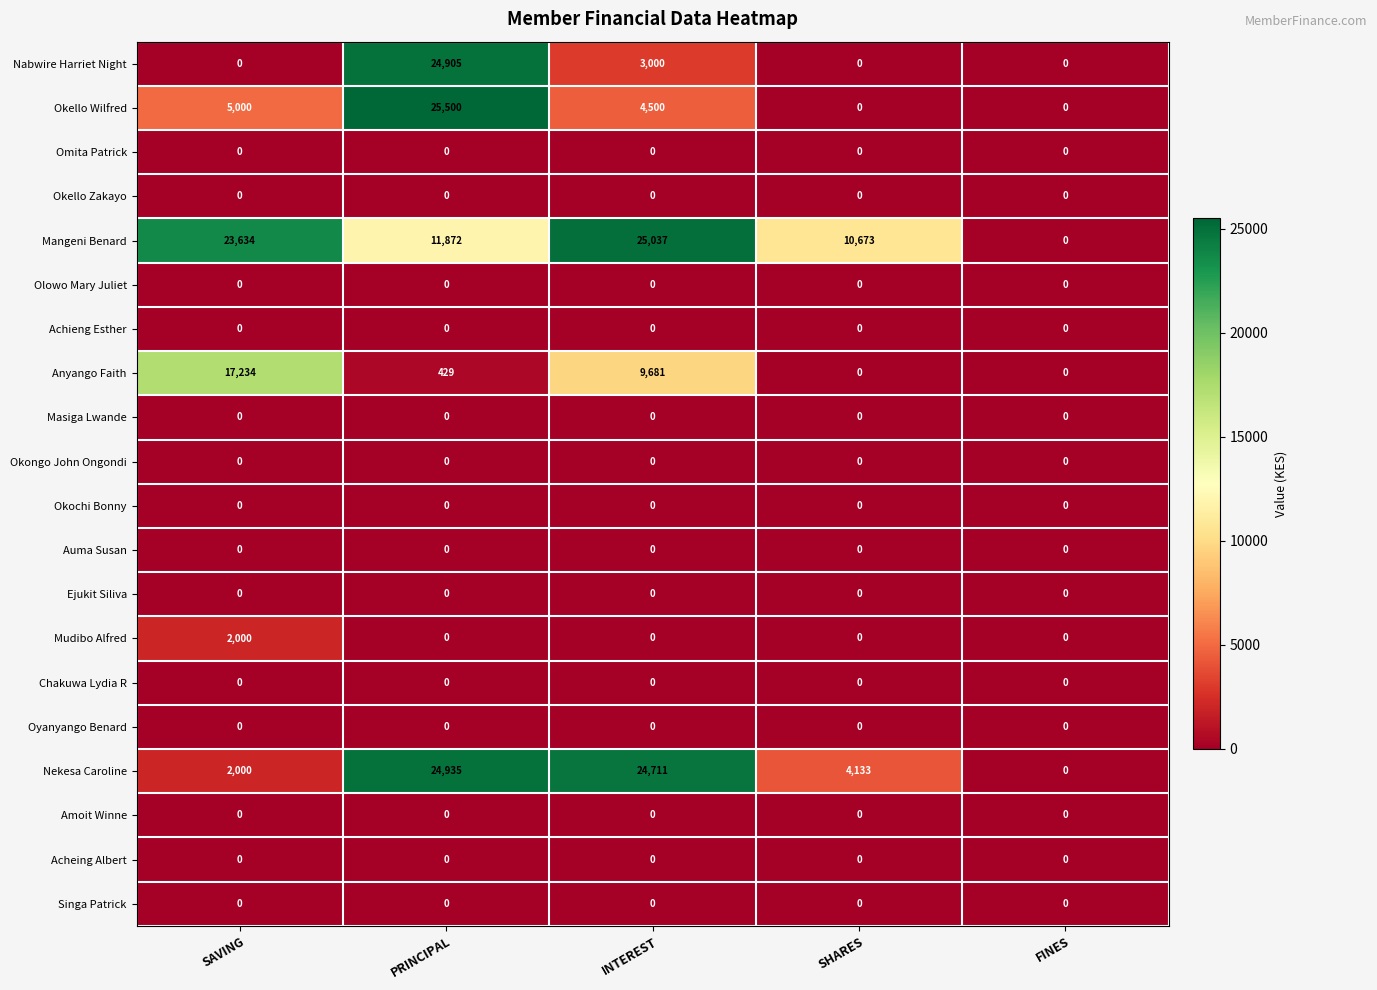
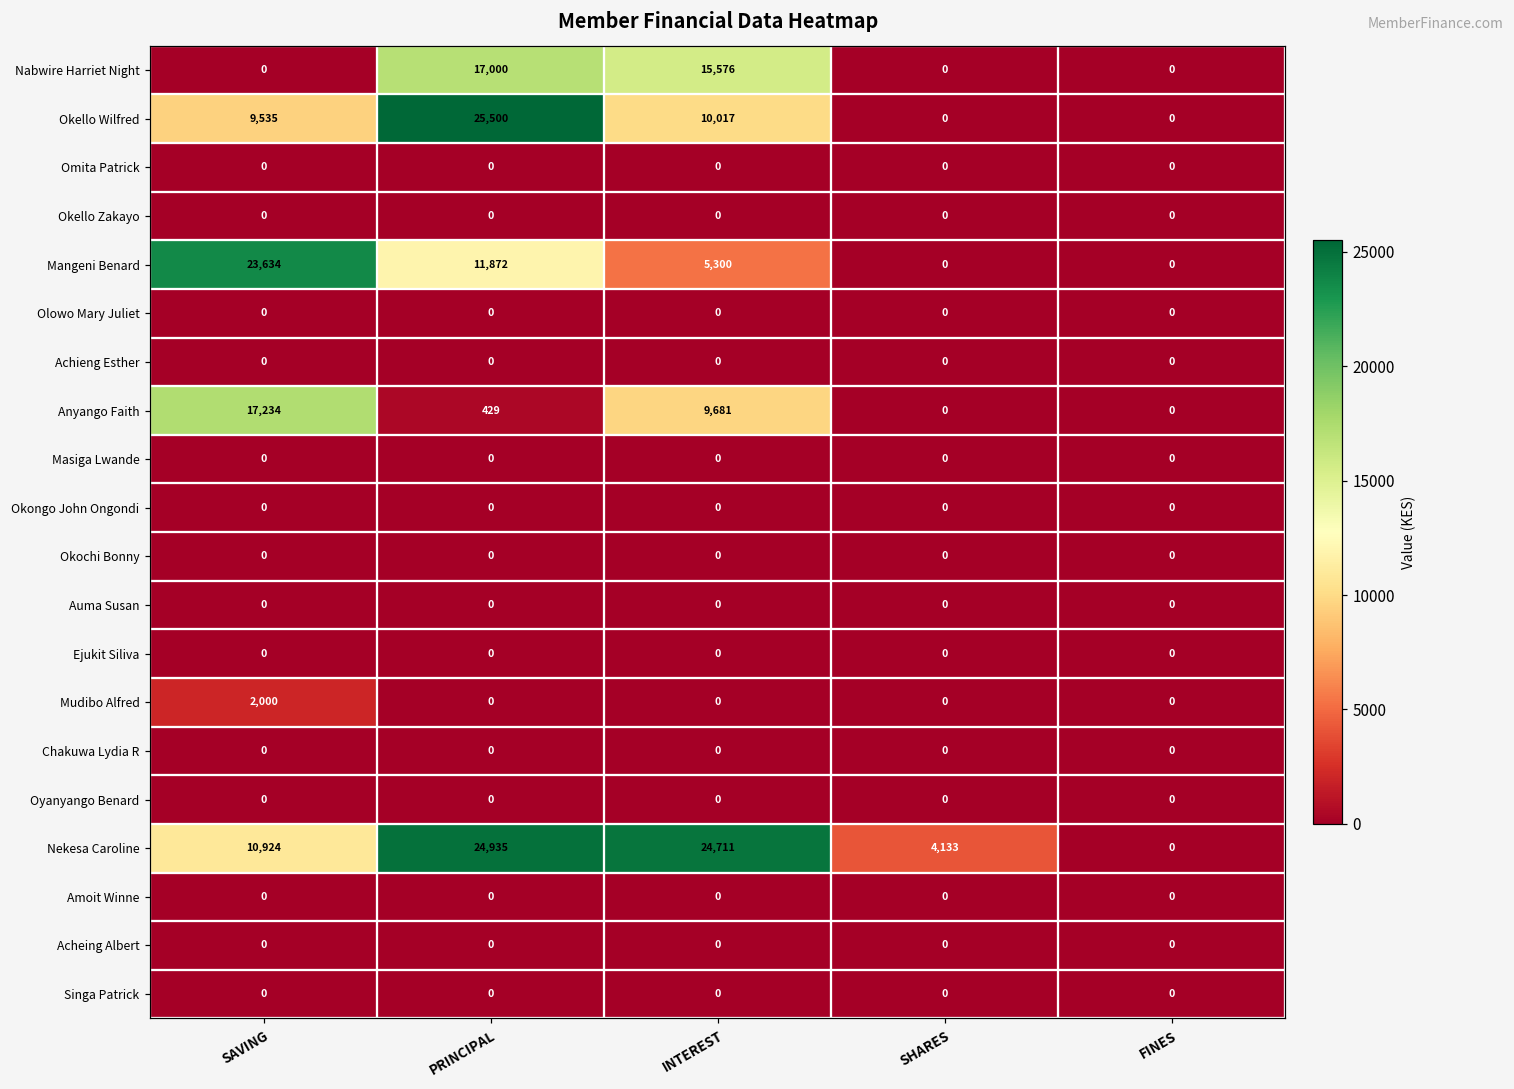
  {
    "Nabwire Harriet Night": {
      "SAVING": "0",
-     "PRINCIPAL": "24,905",
-     "INTEREST": "3,000",
+     "PRINCIPAL": "17,000",
+     "INTEREST": "15,576",
      "SHARES": "0",
      "FINES": "0"
    },
    "Okello Wilfred": {
-     "SAVING": "5,000",
+     "SAVING": "9,535",
      "PRINCIPAL": "25,500",
-     "INTEREST": "4,500",
+     "INTEREST": "10,017",
      "SHARES": "0",
      "FINES": "0"
    },
    "Omita Patrick": {
      "SAVING": "0",
      "PRINCIPAL": "0",
      "INTEREST": "0",
      "SHARES": "0",
      "FINES": "0"
    },
    "Okello Zakayo": {
      "SAVING": "0",
      "PRINCIPAL": "0",
      "INTEREST": "0",
      "SHARES": "0",
      "FINES": "0"
    },
    "Mangeni Benard": {
      "SAVING": "23,634",
      "PRINCIPAL": "11,872",
-     "INTEREST": "25,037",
-     "SHARES": "10,673",
+     "INTEREST": "5,300",
+     "SHARES": "0",
      "FINES": "0"
    },
    "Olowo Mary Juliet": {
      "SAVING": "0",
      "PRINCIPAL": "0",
      "INTEREST": "0",
      "SHARES": "0",
      "FINES": "0"
    },
    "Achieng Esther": {
      "SAVING": "0",
      "PRINCIPAL": "0",
      "INTEREST": "0",
      "SHARES": "0",
      "FINES": "0"
    },
    "Anyango Faith": {
      "SAVING": "17,234",
      "PRINCIPAL": "429",
      "INTEREST": "9,681",
      "SHARES": "0",
      "FINES": "0"
    },
    "Masiga Lwande": {
      "SAVING": "0",
      "PRINCIPAL": "0",
      "INTEREST": "0",
      "SHARES": "0",
      "FINES": "0"
    },
    "Okongo John Ongondi": {
      "SAVING": "0",
      "PRINCIPAL": "0",
      "INTEREST": "0",
      "SHARES": "0",
      "FINES": "0"
    },
    "Okochi Bonny": {
      "SAVING": "0",
      "PRINCIPAL": "0",
      "INTEREST": "0",
      "SHARES": "0",
      "FINES": "0"
    },
    "Auma Susan": {
      "SAVING": "0",
      "PRINCIPAL": "0",
      "INTEREST": "0",
      "SHARES": "0",
      "FINES": "0"
    },
    "Ejukit Siliva": {
      "SAVING": "0",
      "PRINCIPAL": "0",
      "INTEREST": "0",
      "SHARES": "0",
      "FINES": "0"
    },
    "Mudibo Alfred": {
      "SAVING": "2,000",
      "PRINCIPAL": "0",
      "INTEREST": "0",
      "SHARES": "0",
      "FINES": "0"
    },
    "Chakuwa Lydia R": {
      "SAVING": "0",
      "PRINCIPAL": "0",
      "INTEREST": "0",
      "SHARES": "0",
      "FINES": "0"
    },
    "Oyanyango Benard": {
      "SAVING": "0",
      "PRINCIPAL": "0",
      "INTEREST": "0",
      "SHARES": "0",
      "FINES": "0"
    },
    "Nekesa Caroline": {
-     "SAVING": "2,000",
+     "SAVING": "10,924",
      "PRINCIPAL": "24,935",
      "INTEREST": "24,711",
      "SHARES": "4,133",
      "FINES": "0"
    },
    "Amoit Winne": {
      "SAVING": "0",
      "PRINCIPAL": "0",
      "INTEREST": "0",
      "SHARES": "0",
      "FINES": "0"
    },
    "Acheing Albert": {
      "SAVING": "0",
      "PRINCIPAL": "0",
      "INTEREST": "0",
      "SHARES": "0",
      "FINES": "0"
    },
    "Singa Patrick": {
      "SAVING": "0",
      "PRINCIPAL": "0",
      "INTEREST": "0",
      "SHARES": "0",
      "FINES": "0"
    }
  }
